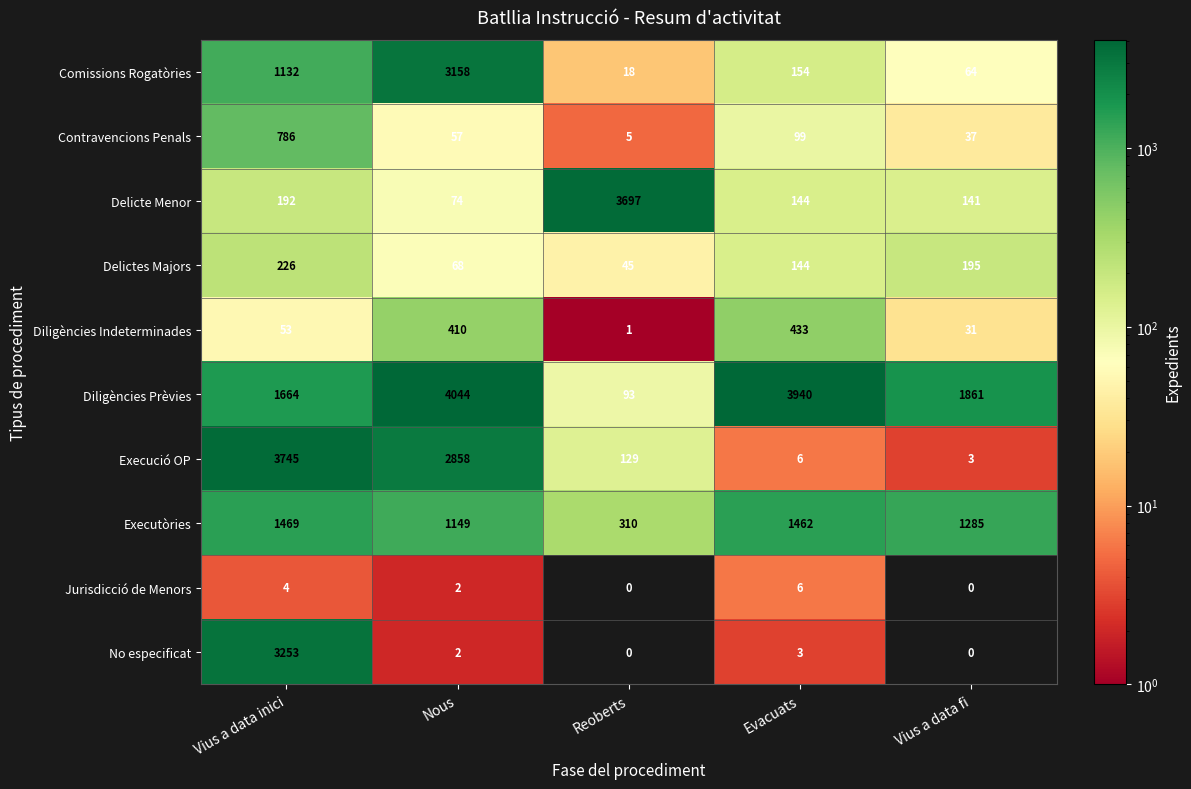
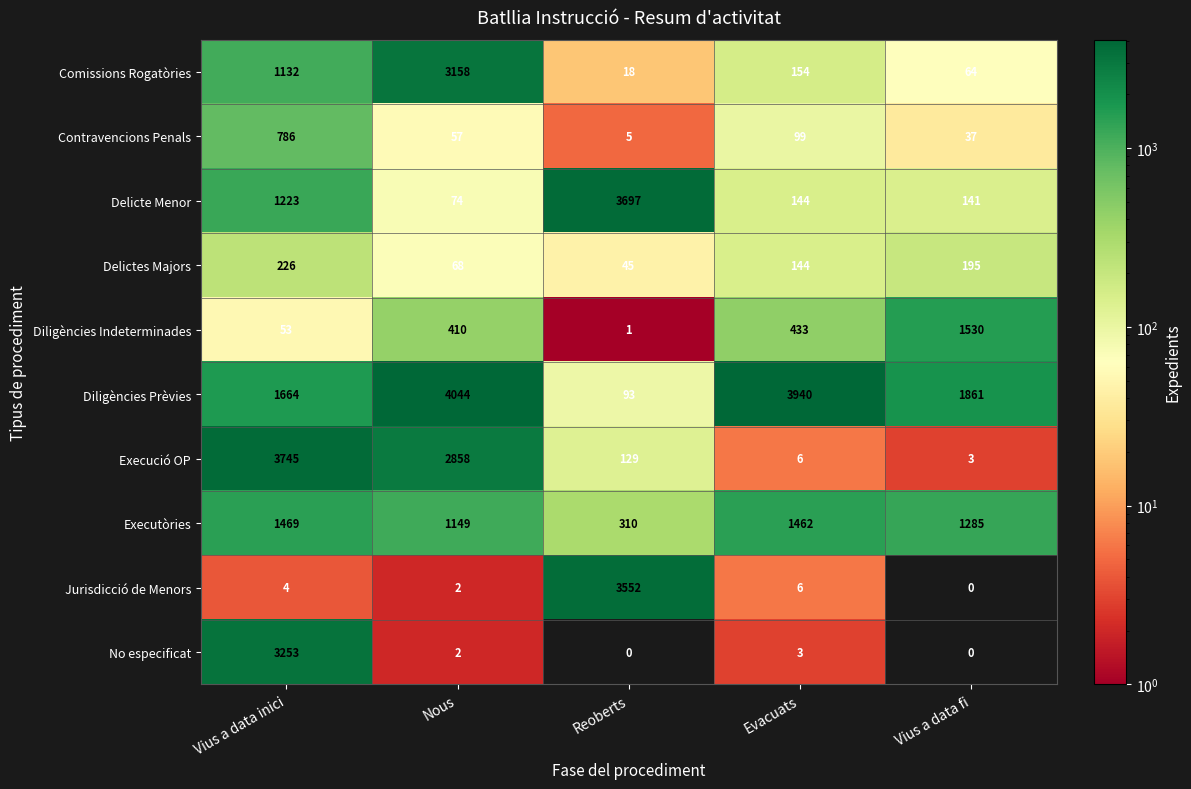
  {
    "Comissions Rogatòries": {
      "Vius a data inici": 1132,
      "Nous": 3158,
      "Reoberts": 18,
      "Evacuats": 154,
      "Vius a data fi": 64
    },
    "Contravencions Penals": {
      "Vius a data inici": 786,
      "Nous": 57,
      "Reoberts": 5,
      "Evacuats": 99,
      "Vius a data fi": 37
    },
    "Delicte Menor": {
-     "Vius a data inici": 192,
+     "Vius a data inici": 1223,
      "Nous": 74,
      "Reoberts": 3697,
      "Evacuats": 144,
      "Vius a data fi": 141
    },
    "Delictes Majors": {
      "Vius a data inici": 226,
      "Nous": 68,
      "Reoberts": 45,
      "Evacuats": 144,
      "Vius a data fi": 195
    },
    "Diligències Indeterminades": {
      "Vius a data inici": 53,
      "Nous": 410,
      "Reoberts": 1,
      "Evacuats": 433,
-     "Vius a data fi": 31
+     "Vius a data fi": 1530
    },
    "Diligències Prèvies": {
      "Vius a data inici": 1664,
      "Nous": 4044,
      "Reoberts": 93,
      "Evacuats": 3940,
      "Vius a data fi": 1861
    },
    "Execució OP": {
      "Vius a data inici": 3745,
      "Nous": 2858,
      "Reoberts": 129,
      "Evacuats": 6,
      "Vius a data fi": 3
    },
    "Executòries": {
      "Vius a data inici": 1469,
      "Nous": 1149,
      "Reoberts": 310,
      "Evacuats": 1462,
      "Vius a data fi": 1285
    },
    "Jurisdicció de Menors": {
      "Vius a data inici": 4,
      "Nous": 2,
-     "Reoberts": 0,
+     "Reoberts": 3552,
      "Evacuats": 6,
      "Vius a data fi": 0
    },
    "No especificat": {
      "Vius a data inici": 3253,
      "Nous": 2,
      "Reoberts": 0,
      "Evacuats": 3,
      "Vius a data fi": 0
    }
  }
